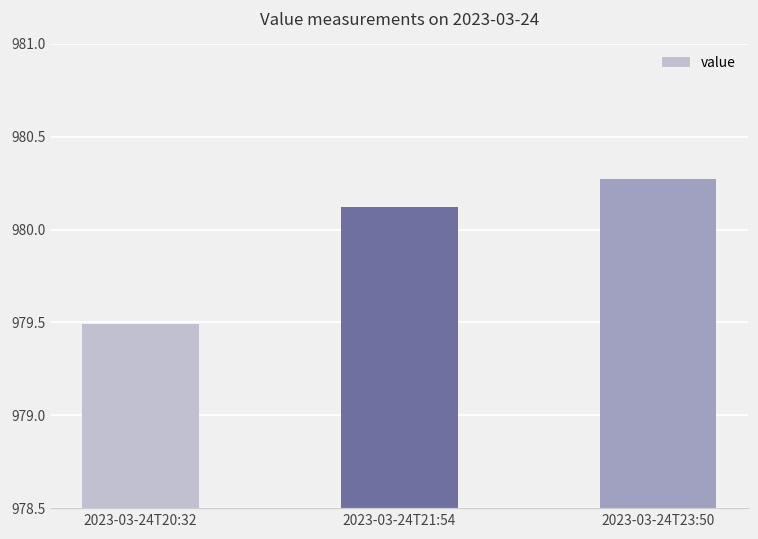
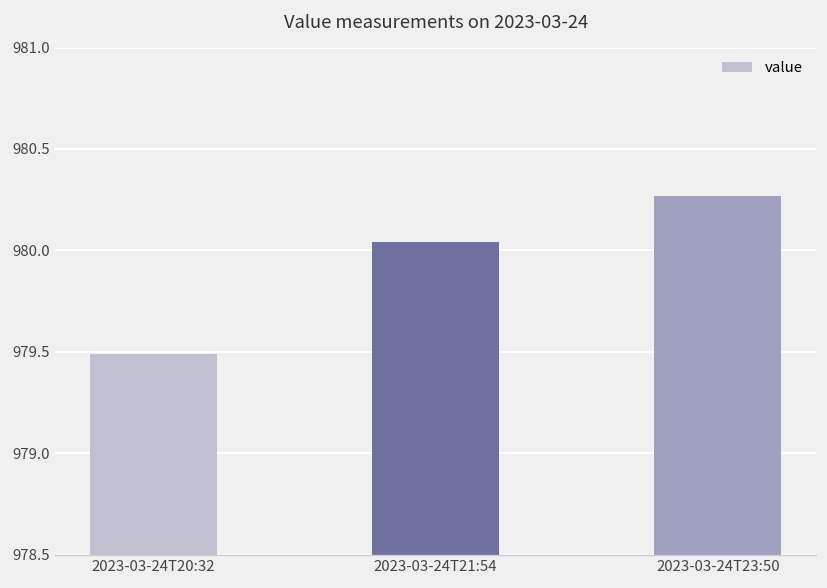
  {
    "2023-03-24T20:32": 979.49,
-   "2023-03-24T21:54": 980.12,
+   "2023-03-24T21:54": 980.04,
    "2023-03-24T23:50": 980.27
  }
